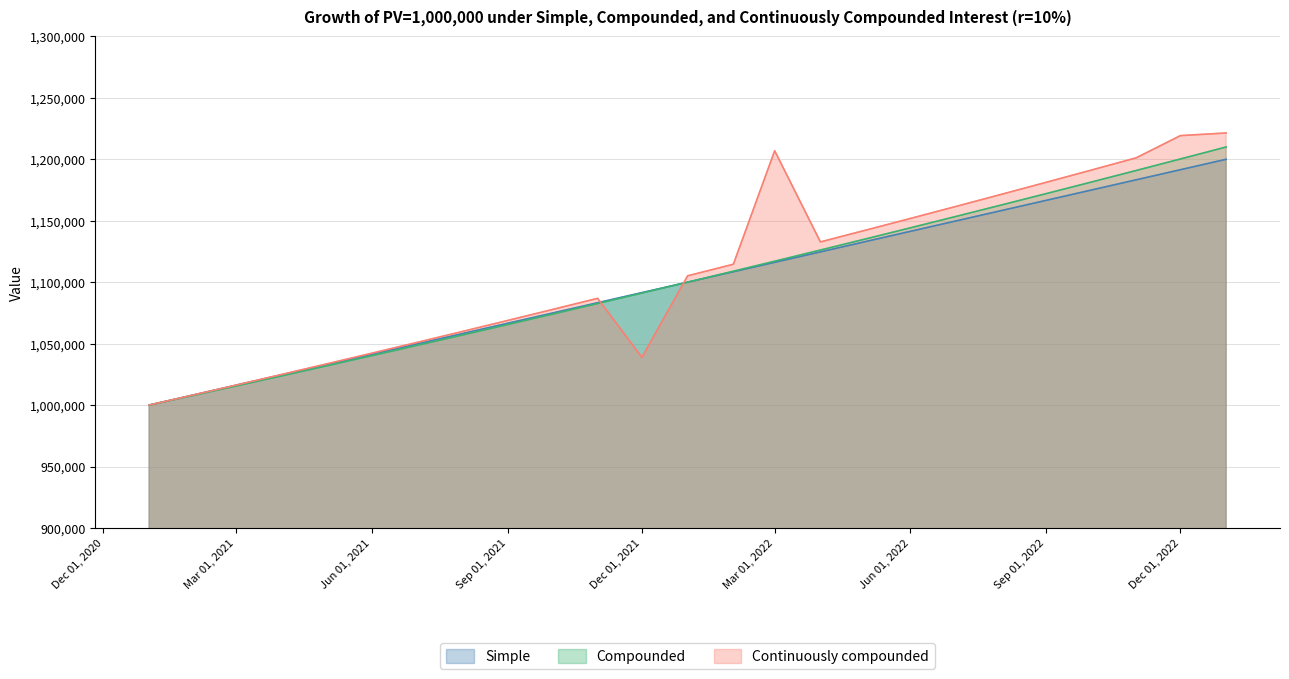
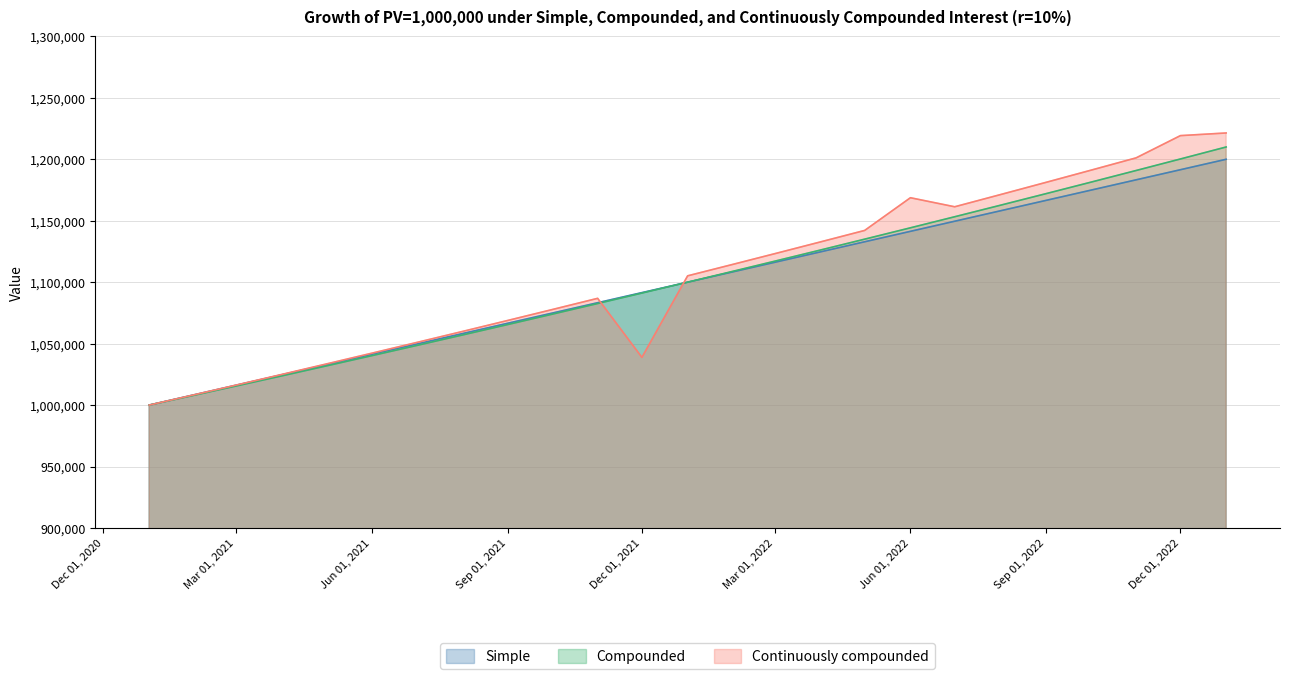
  {
    "Continuously compounded": {
      "Sep 01, 2021": "1,069,000",
      "Dec 01, 2021": "1,039,000",
-     "Mar 01, 2022": "1,207,000",
-     "Jun 01, 2022": "1,152,000",
+     "Mar 01, 2022": "1,123,000",
+     "Jun 01, 2022": "1,169,000",
      "Sep 01, 2022": "1,181,000",
      "Dec 01, 2022": "1,219,000"
    }
  }
